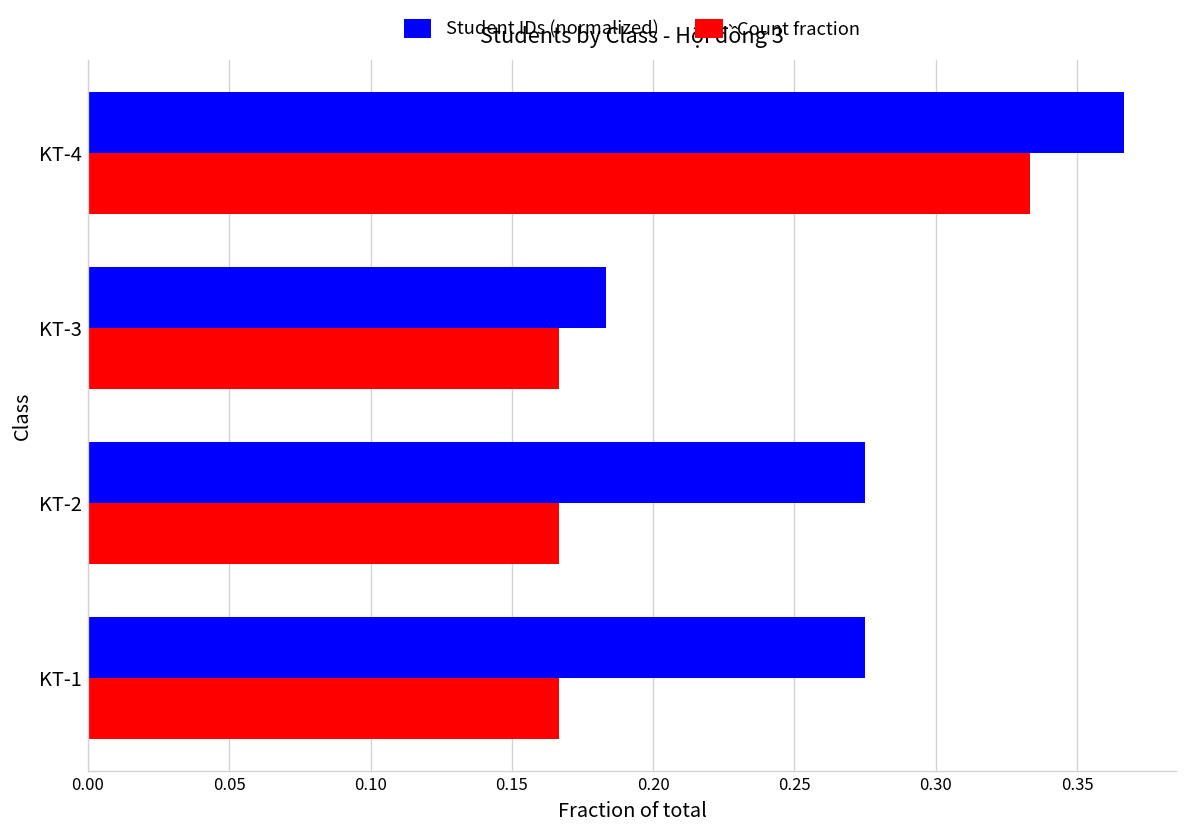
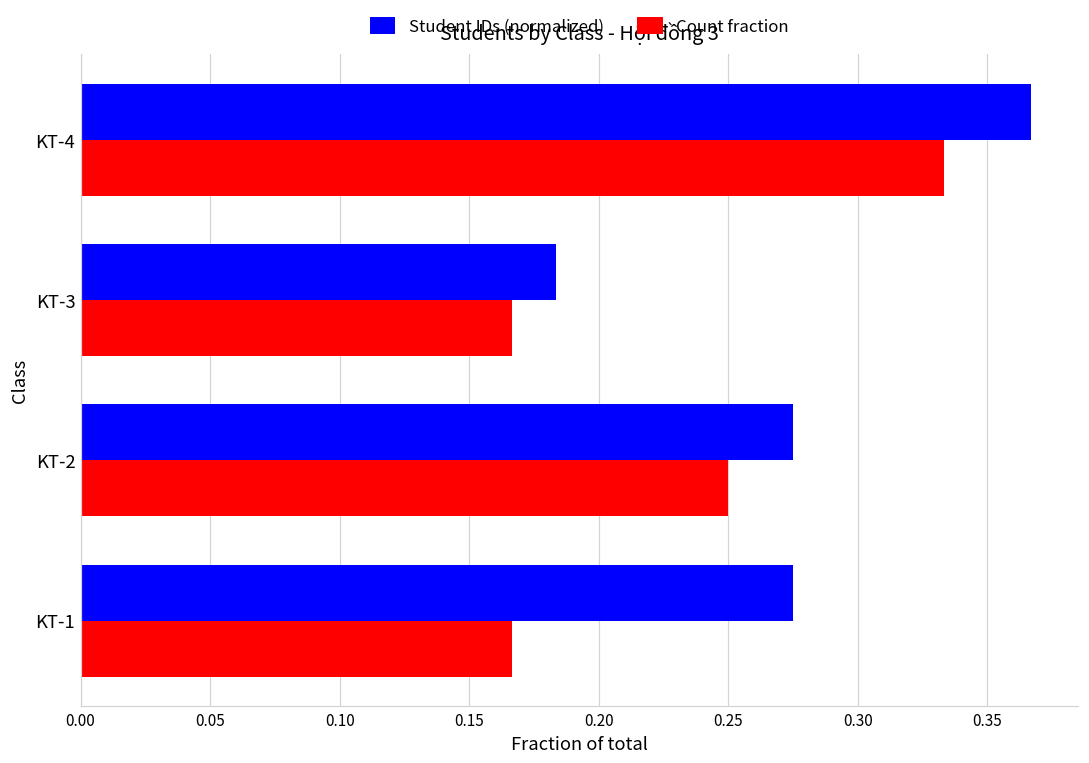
  {
    "Student IDs (normalized)": {
      "KT-4": 0.367,
      "KT-3": 0.183,
      "KT-2": 0.275,
      "KT-1": 0.275
    },
    "Count fraction": {
      "KT-4": 0.333,
      "KT-3": 0.167,
-     "KT-2": 0.167,
+     "KT-2": 0.250,
      "KT-1": 0.167
    }
  }
